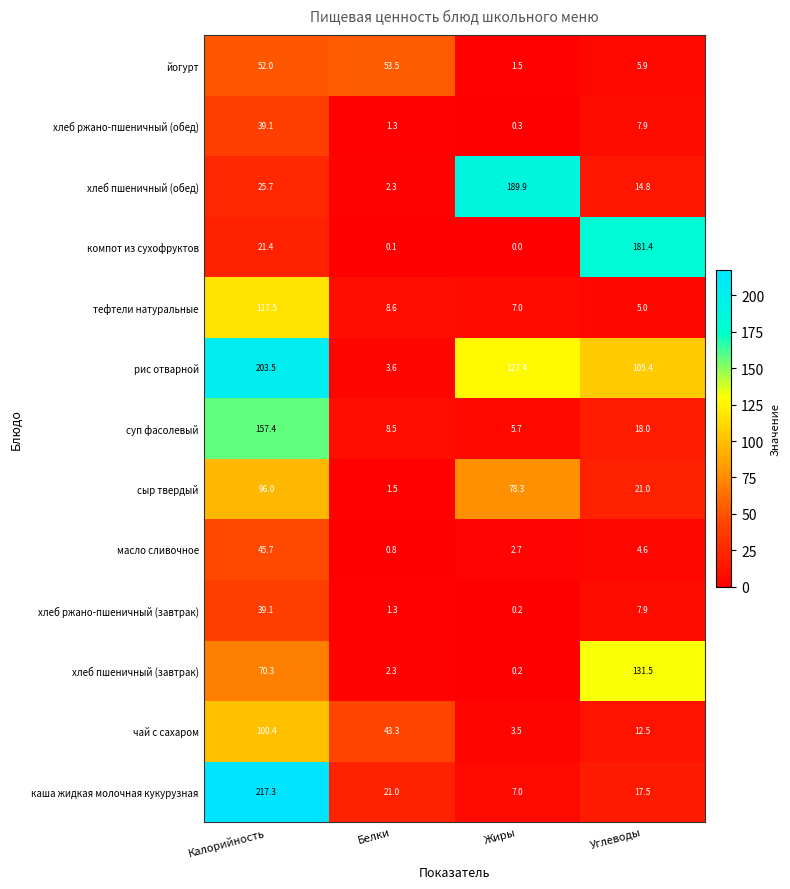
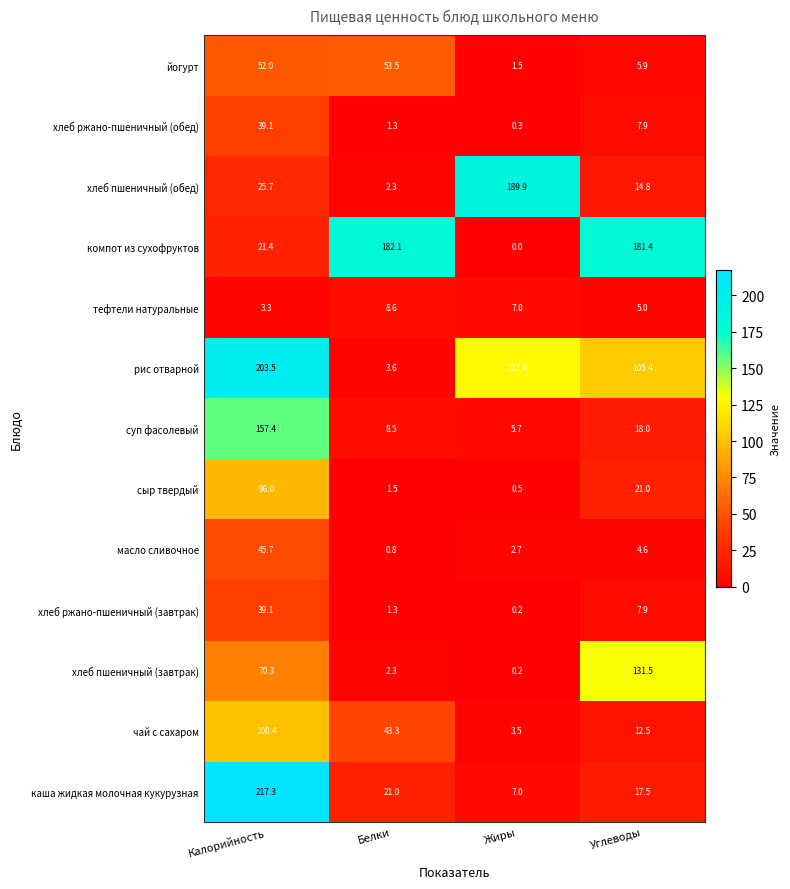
  {
    "йогурт": {
      "Калорийность": 52.0,
      "Белки": 53.5,
      "Жиры": 1.5,
      "Углеводы": 5.9
    },
    "хлеб ржано-пшеничный (обед)": {
      "Калорийность": 39.1,
      "Белки": 1.3,
      "Жиры": 0.3,
      "Углеводы": 7.9
    },
    "хлеб пшеничный (обед)": {
      "Калорийность": 25.7,
      "Белки": 2.3,
      "Жиры": 189.9,
      "Углеводы": 14.8
    },
    "компот из сухофруктов": {
      "Калорийность": 21.4,
-     "Белки": 0.1,
+     "Белки": 182.1,
      "Жиры": 0.0,
      "Углеводы": 181.4
    },
    "тефтели натуральные": {
-     "Калорийность": 117.5,
+     "Калорийность": 3.3,
      "Белки": 8.6,
      "Жиры": 7.0,
      "Углеводы": 5.0
    },
    "рис отварной": {
      "Калорийность": 203.5,
      "Белки": 3.6,
      "Жиры": 127.4,
      "Углеводы": 105.4
    },
    "суп фасолевый": {
      "Калорийность": 157.4,
      "Белки": 8.5,
      "Жиры": 5.7,
      "Углеводы": 18.0
    },
    "сыр твердый": {
      "Калорийность": 96.0,
      "Белки": 1.5,
-     "Жиры": 78.3,
+     "Жиры": 0.5,
      "Углеводы": 21.0
    },
    "масло сливочное": {
      "Калорийность": 45.7,
      "Белки": 0.8,
      "Жиры": 2.7,
      "Углеводы": 4.6
    },
    "хлеб ржано-пшеничный (завтрак)": {
      "Калорийность": 39.1,
      "Белки": 1.3,
      "Жиры": 0.2,
      "Углеводы": 7.9
    },
    "хлеб пшеничный (завтрак)": {
      "Калорийность": 70.3,
      "Белки": 2.3,
      "Жиры": 0.2,
      "Углеводы": 131.5
    },
    "чай с сахаром": {
      "Калорийность": 100.4,
      "Белки": 43.3,
      "Жиры": 3.5,
      "Углеводы": 12.5
    },
    "каша жидкая молочная кукурузная": {
      "Калорийность": 217.3,
      "Белки": 21.0,
      "Жиры": 7.0,
      "Углеводы": 17.5
    }
  }
